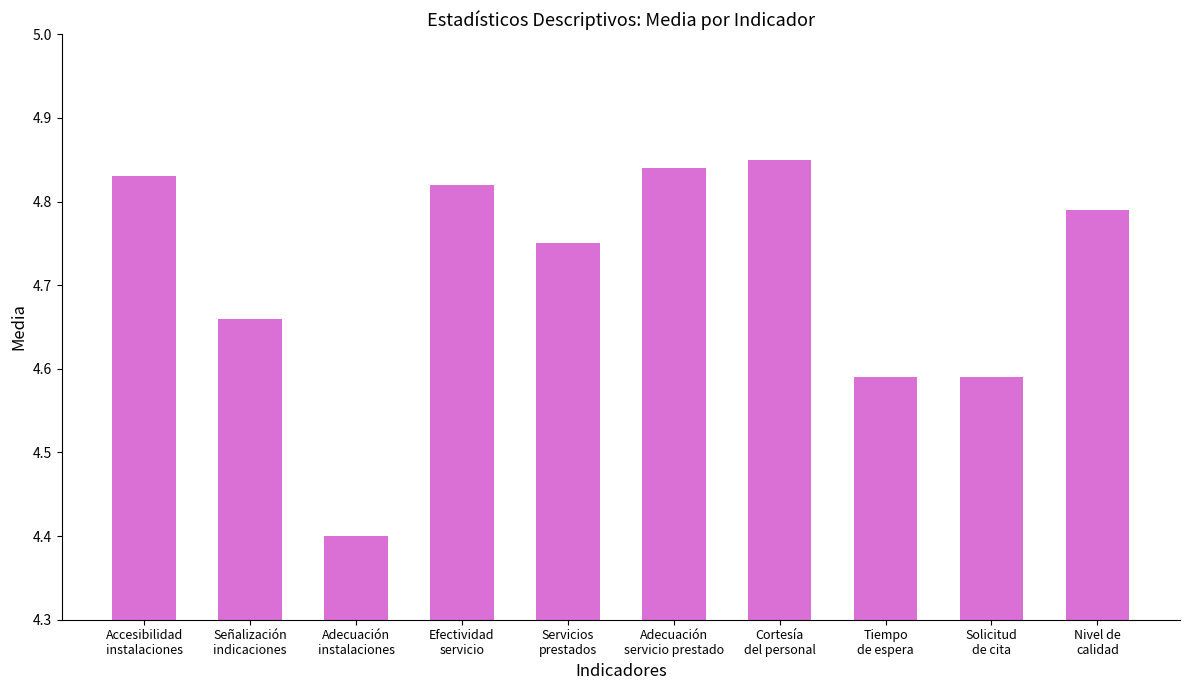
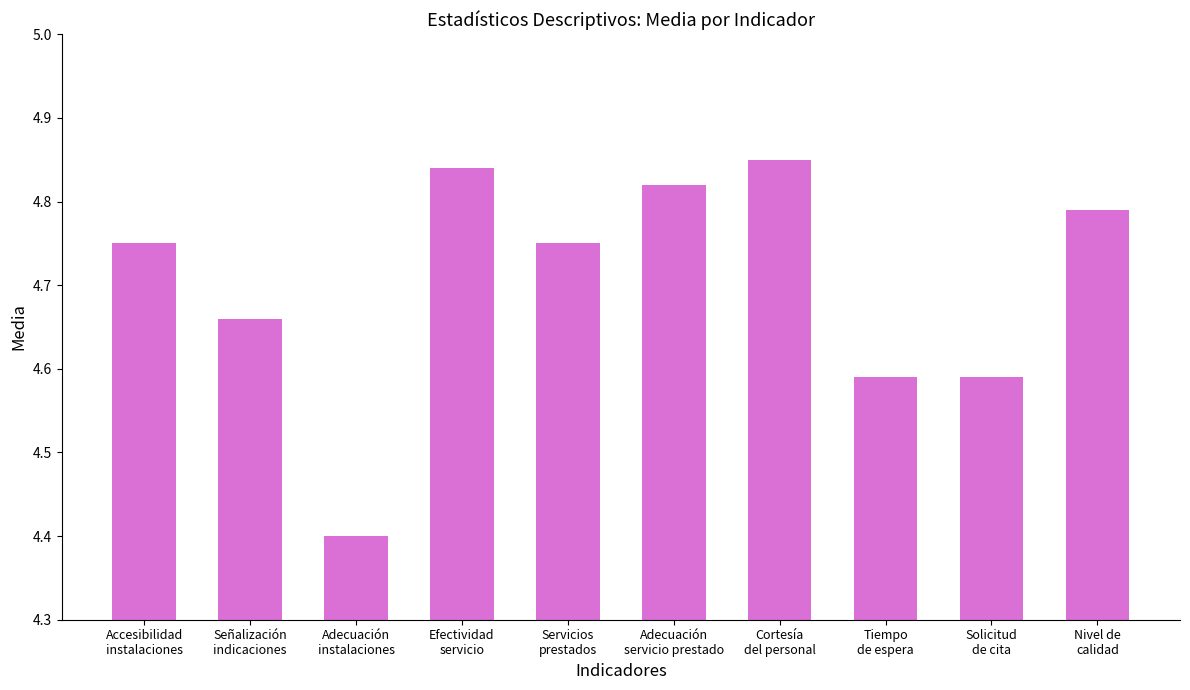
  {
-   "Accesibilidad instalaciones": 4.83,
+   "Accesibilidad instalaciones": 4.75,
    "Señalización indicaciones": 4.66,
    "Adecuación instalaciones": 4.40,
-   "Efectividad servicio": 4.82,
+   "Efectividad servicio": 4.84,
    "Servicios prestados": 4.75,
-   "Adecuación servicio prestado": 4.84,
+   "Adecuación servicio prestado": 4.82,
    "Cortesía del personal": 4.85,
    "Tiempo de espera": 4.59,
    "Solicitud de cita": 4.59,
    "Nivel de calidad": 4.79
  }
